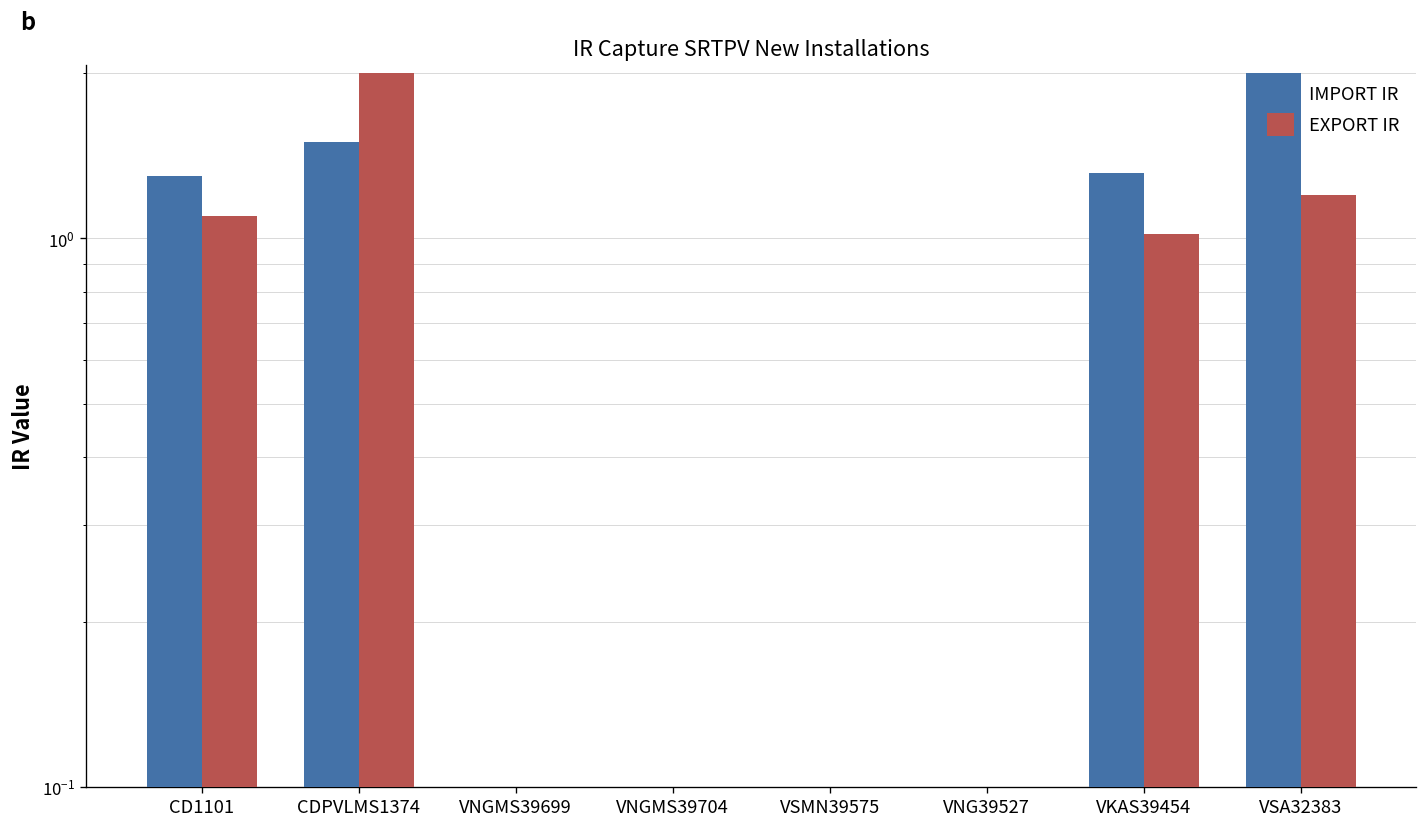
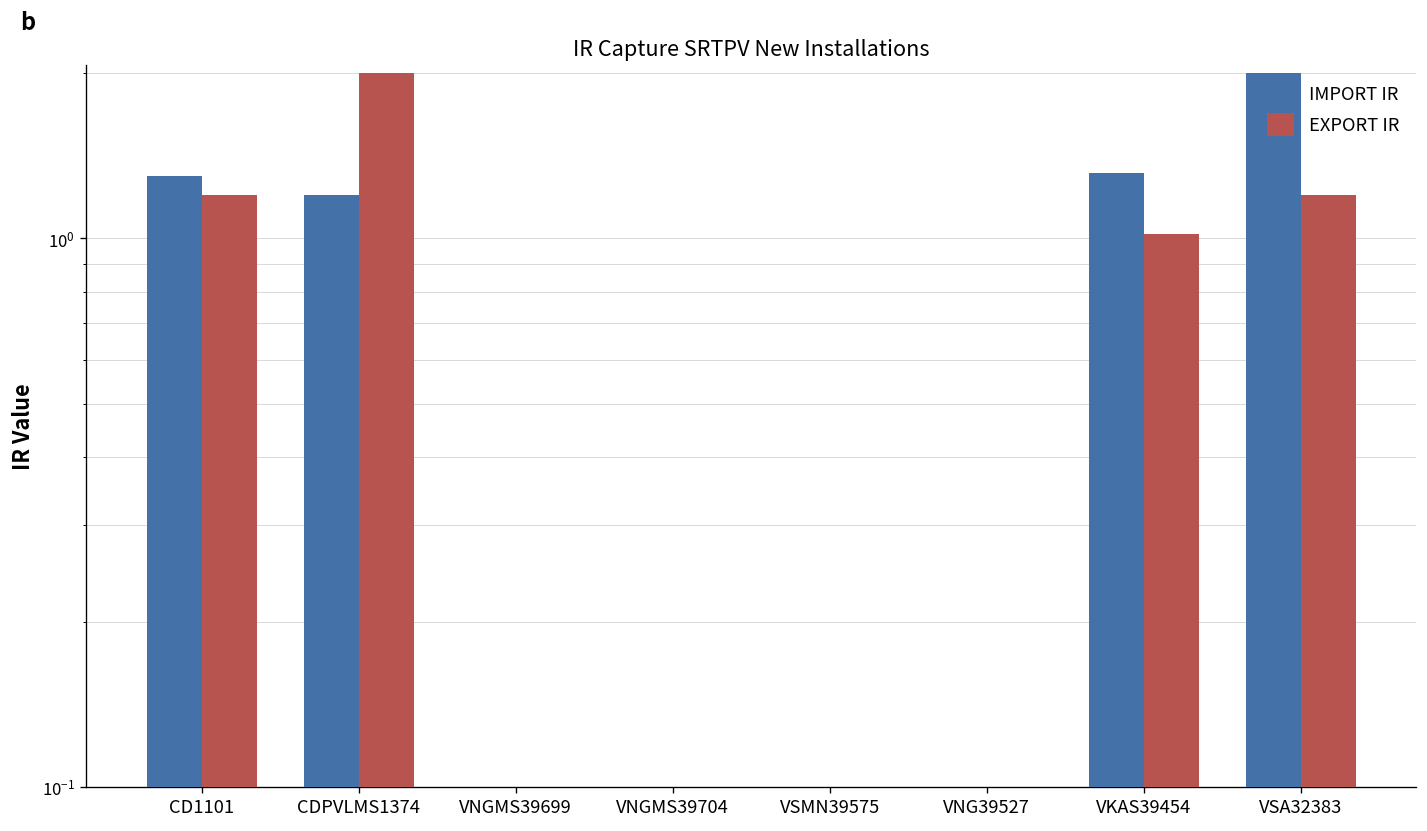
  {
    "IMPORT IR": {
      "CD1101": 1.3,
-     "CDPVLMS1374": 1.5,
+     "CDPVLMS1374": 1.2,
      "VKAS39454": 1.3,
      "VSA32383": 2.0
    },
    "EXPORT IR": {
-     "CD1101": 1.1,
+     "CD1101": 1.2,
      "CDPVLMS1374": 2.0,
      "VKAS39454": 1.02,
      "VSA32383": 1.2
    }
  }
